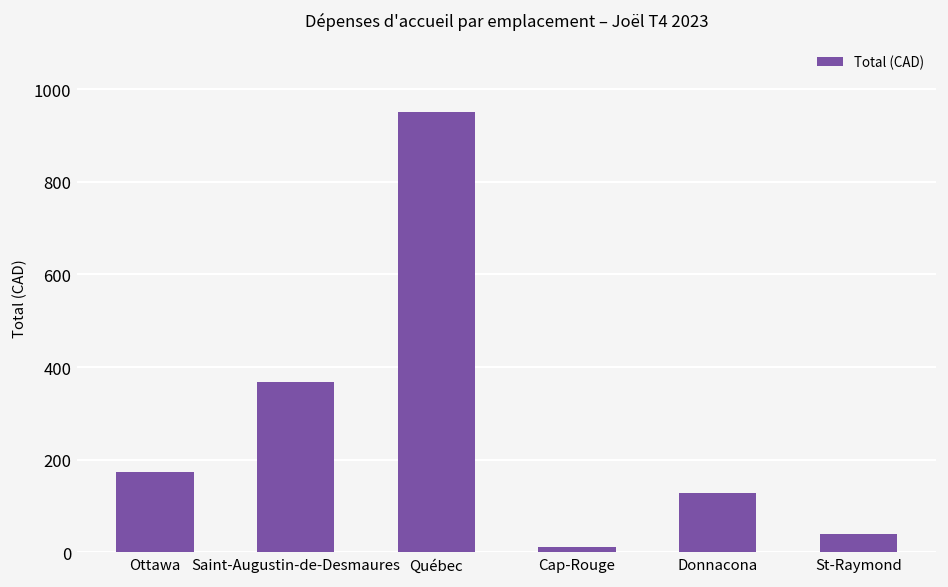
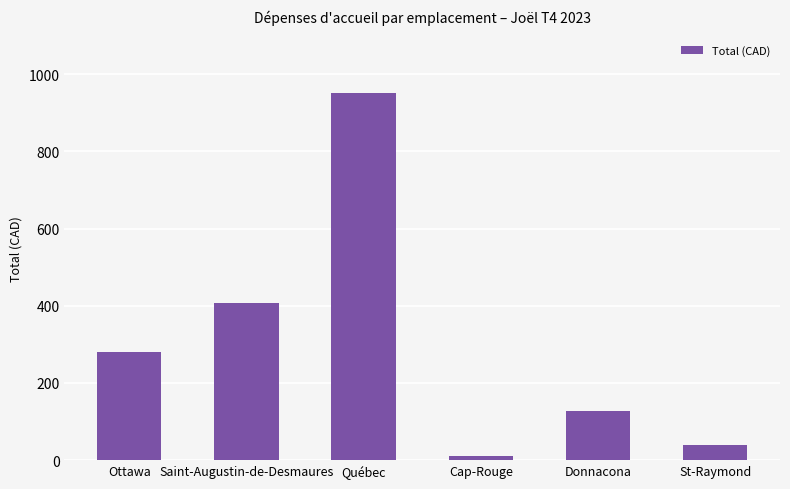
  {
-   "Ottawa": 170,
-   "Saint-Augustin-de-Desmaures": 370,
+   "Ottawa": 280,
+   "Saint-Augustin-de-Desmaures": 410,
    "Québec": 950,
    "Cap-Rouge": 10,
    "Donnacona": 130,
    "St-Raymond": 40
  }
